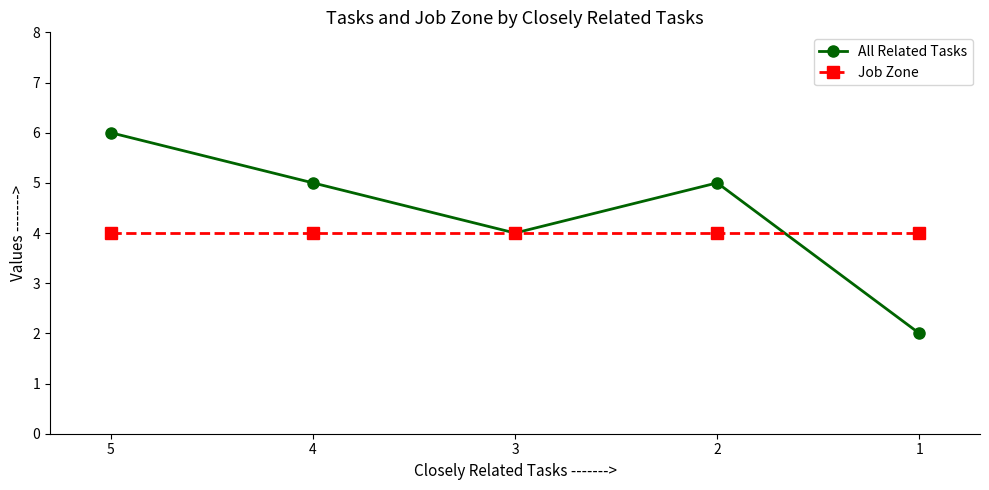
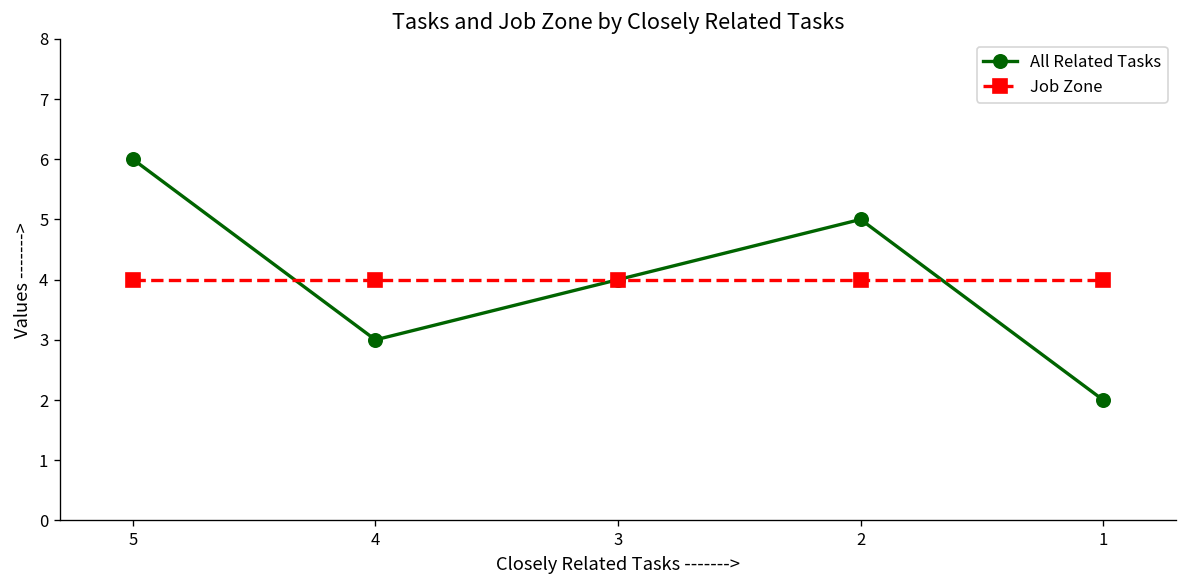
  {
    "All Related Tasks": {
      "5": 6,
-     "4": 5,
+     "4": 3,
      "2": 5,
      "1": 2
    },
    "Job Zone": {
      "5": 4,
      "4": 4,
      "2": 4,
      "1": 4
    }
  }
